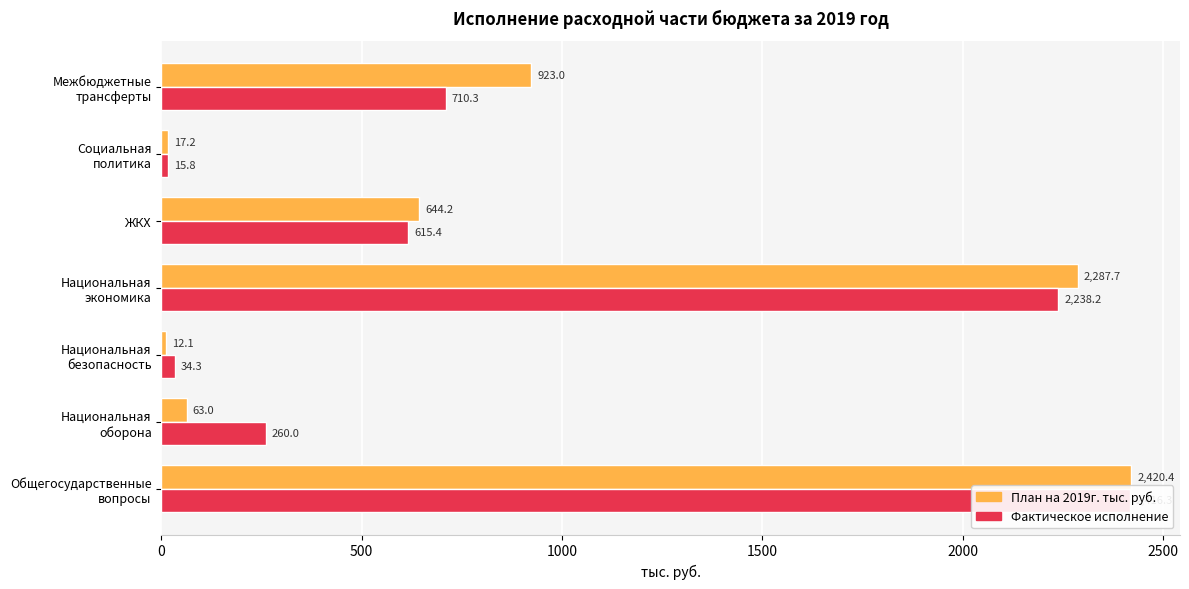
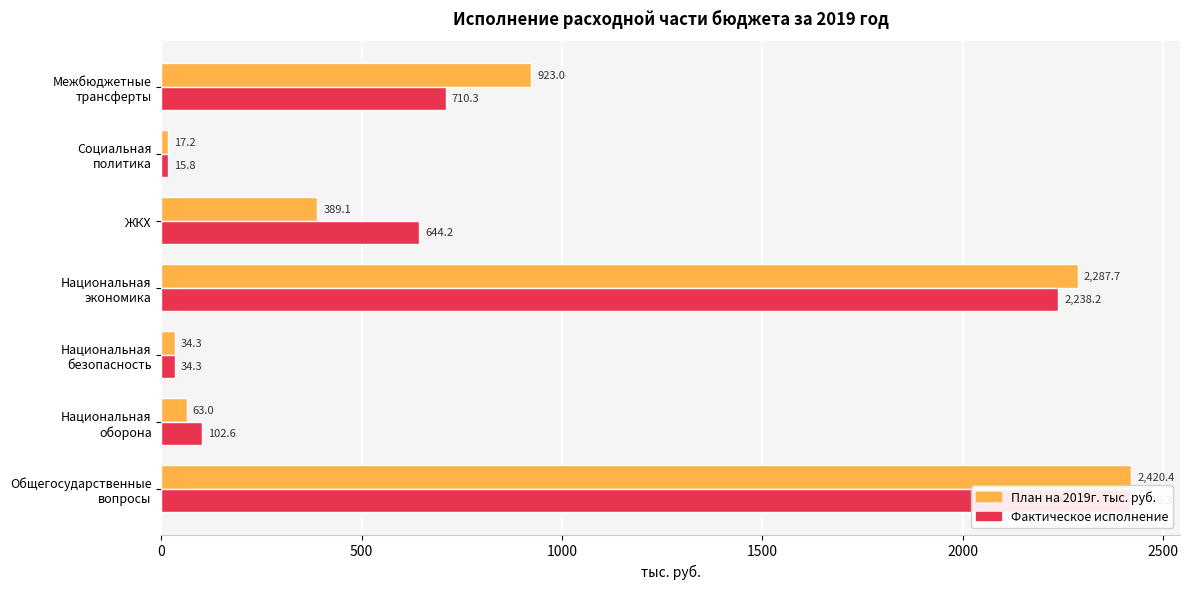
  {
    "План на 2019г. тыс. руб.": {
      "Межбюджетные трансферты": "923.0",
      "Социальная политика": "17.2",
-     "ЖКХ": "644.2",
+     "ЖКХ": "389.1",
      "Национальная экономика": "2,287.7",
-     "Национальная безопасность": "12.1",
+     "Национальная безопасность": "34.3",
      "Национальная оборона": "63.0",
      "Общегосударственные вопросы": "2,420.4"
    },
    "Фактическое исполнение": {
      "Межбюджетные трансферты": "710.3",
      "Социальная политика": "15.8",
-     "ЖКХ": "615.4",
+     "ЖКХ": "644.2",
      "Национальная экономика": "2,238.2",
      "Национальная безопасность": "34.3",
-     "Национальная оборона": "260.0"
+     "Национальная оборона": "102.6"
    }
  }
